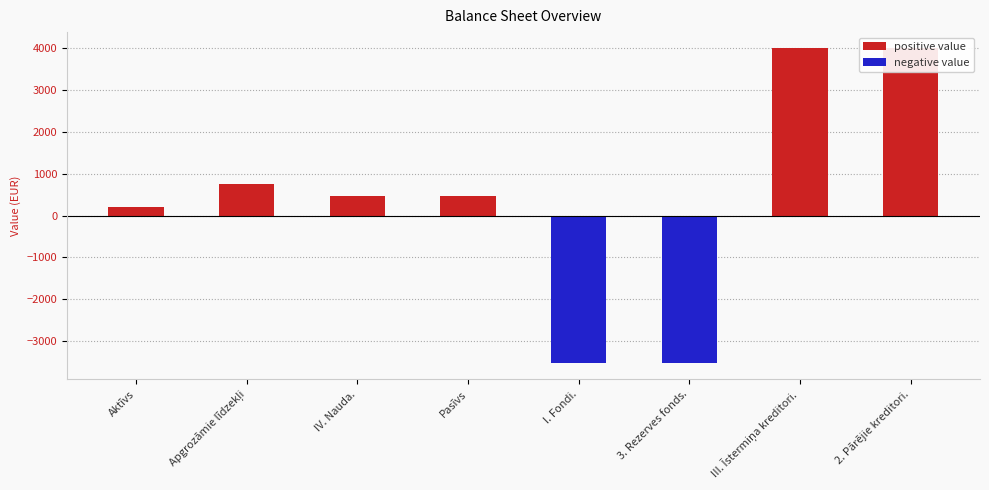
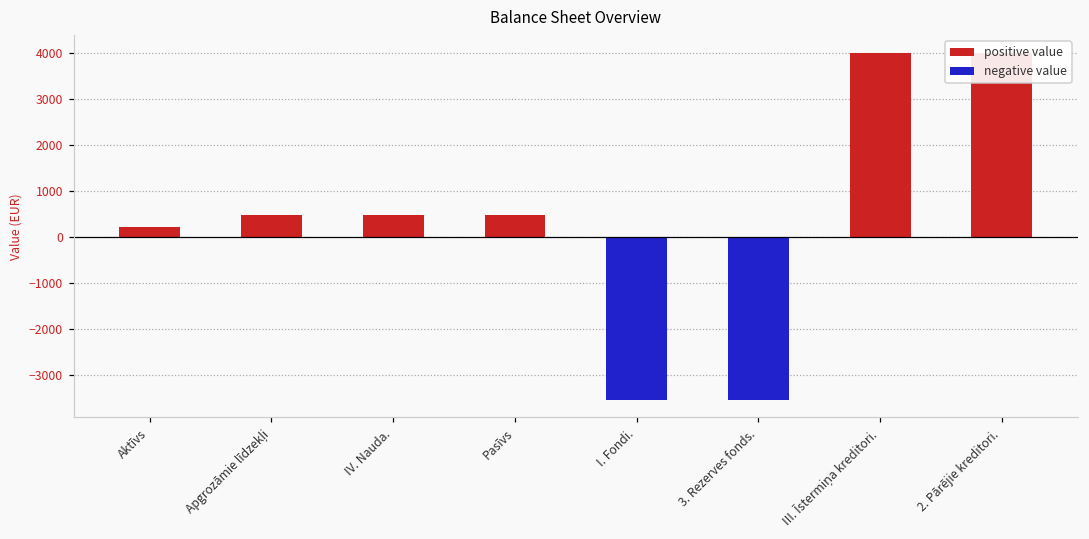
  {
    "positive value": {
      "Aktīvs": 200,
-     "Apgrozāmie līdzekļi": 800,
+     "Apgrozāmie līdzekļi": 500,
      "IV. Nauda.": 500,
      "Pasīvs": 500,
      "III. Īstermiņa kreditori.": 4000
    },
    "negative value": {
      "I. Fondi.": -3500,
      "3. Rezerves fonds.": -3500
    }
  }
